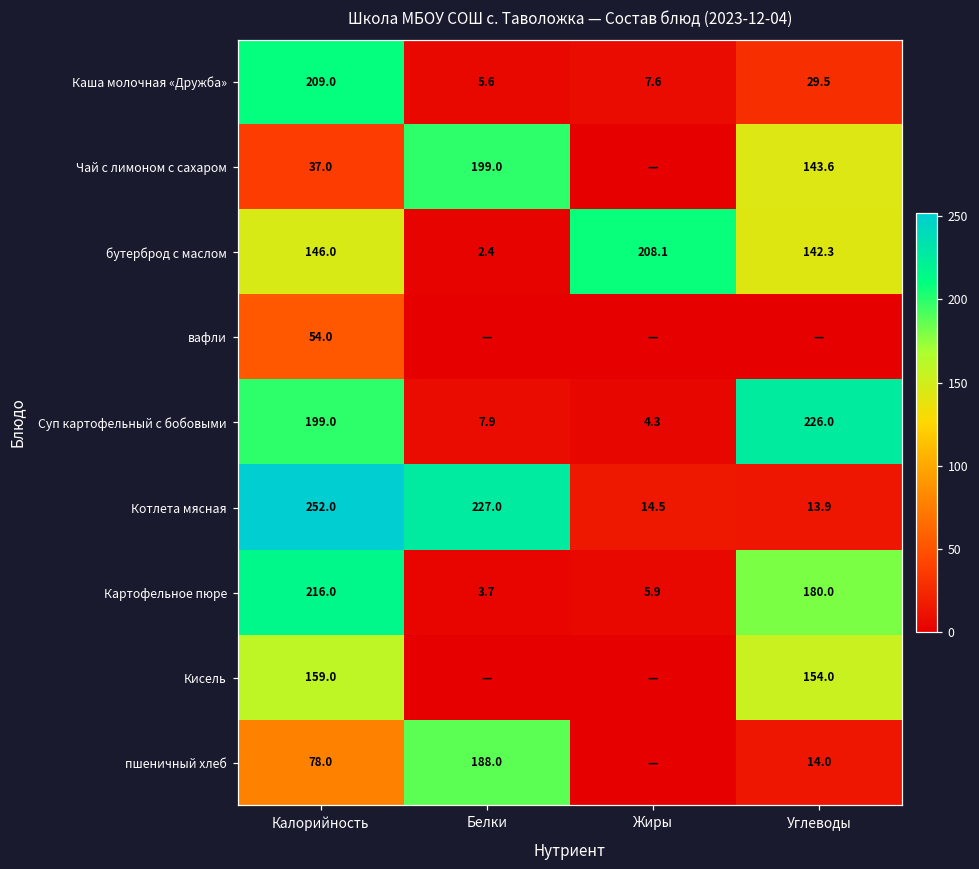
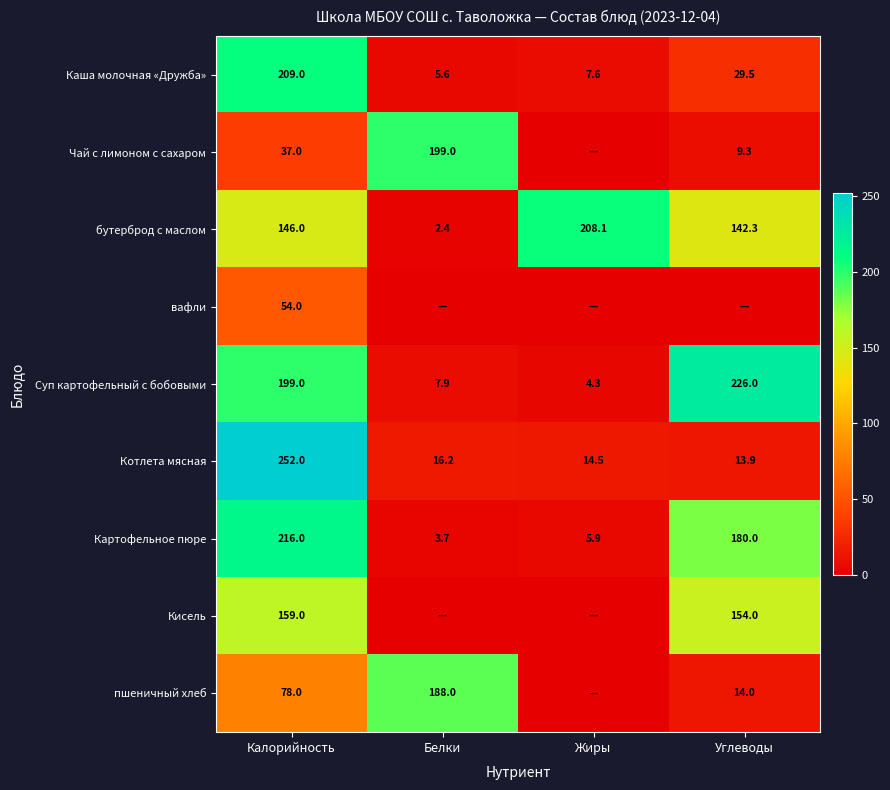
  {
    "Каша молочная «Дружба»": {
      "Калорийность": 209.0,
      "Белки": 5.6,
      "Жиры": 7.6,
      "Углеводы": 29.5
    },
    "Чай с лимоном с сахаром": {
      "Калорийность": 37.0,
      "Белки": 199.0,
-     "Углеводы": 143.6
+     "Углеводы": 9.3
    },
    "бутерброд с маслом": {
      "Калорийность": 146.0,
      "Белки": 2.4,
      "Жиры": 208.1,
      "Углеводы": 142.3
    },
    "вафли": {
      "Калорийность": 54.0
    },
    "Суп картофельный с бобовыми": {
      "Калорийность": 199.0,
      "Белки": 7.9,
      "Жиры": 4.3,
      "Углеводы": 226.0
    },
    "Котлета мясная": {
      "Калорийность": 252.0,
-     "Белки": 227.0,
+     "Белки": 16.2,
      "Жиры": 14.5,
      "Углеводы": 13.9
    },
    "Картофельное пюре": {
      "Калорийность": 216.0,
      "Белки": 3.7,
      "Жиры": 5.9,
      "Углеводы": 180.0
    },
    "Кисель": {
      "Калорийность": 159.0,
      "Углеводы": 154.0
    },
    "пшеничный хлеб": {
      "Калорийность": 78.0,
      "Белки": 188.0,
      "Углеводы": 14.0
    }
  }
